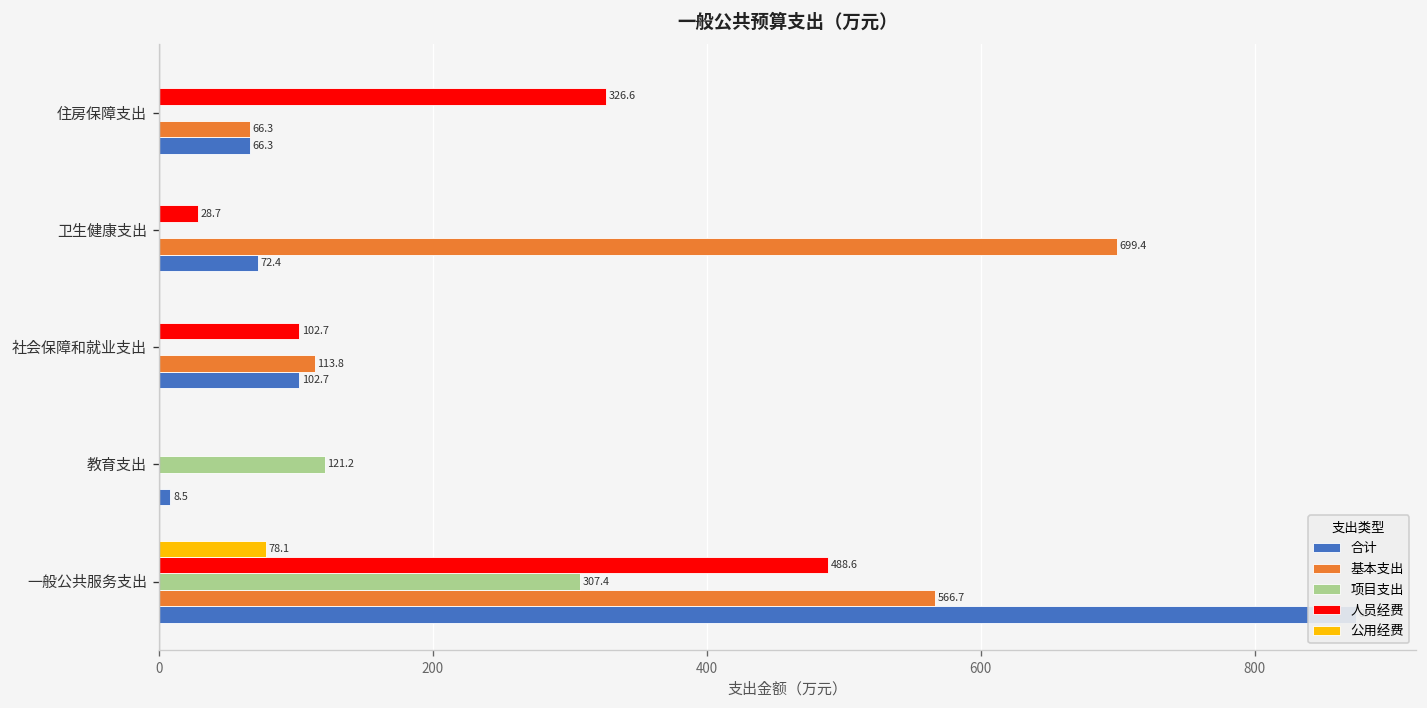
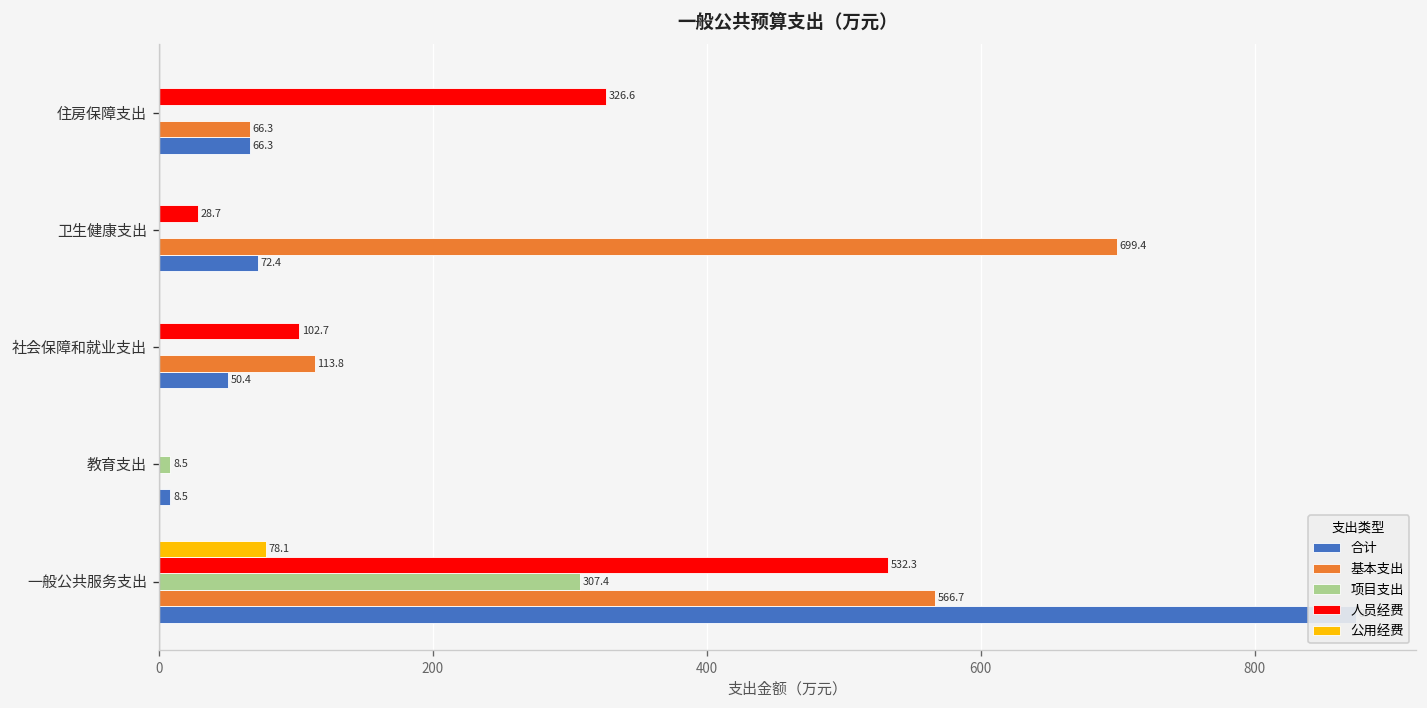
  {
    "合计": {
      "住房保障支出": 66.3,
      "卫生健康支出": 72.4,
-     "社会保障和就业支出": 102.7,
+     "社会保障和就业支出": 50.4,
      "教育支出": 8.5
    },
    "基本支出": {
      "住房保障支出": 66.3,
      "卫生健康支出": 699.4,
      "社会保障和就业支出": 113.8,
      "一般公共服务支出": 566.7
    },
    "项目支出": {
-     "教育支出": 121.2,
+     "教育支出": 8.5,
      "一般公共服务支出": 307.4
    },
    "人员经费": {
      "住房保障支出": 326.6,
      "卫生健康支出": 28.7,
      "社会保障和就业支出": 102.7,
-     "一般公共服务支出": 488.6
+     "一般公共服务支出": 532.3
    },
    "公用经费": {
      "一般公共服务支出": 78.1
    }
  }
